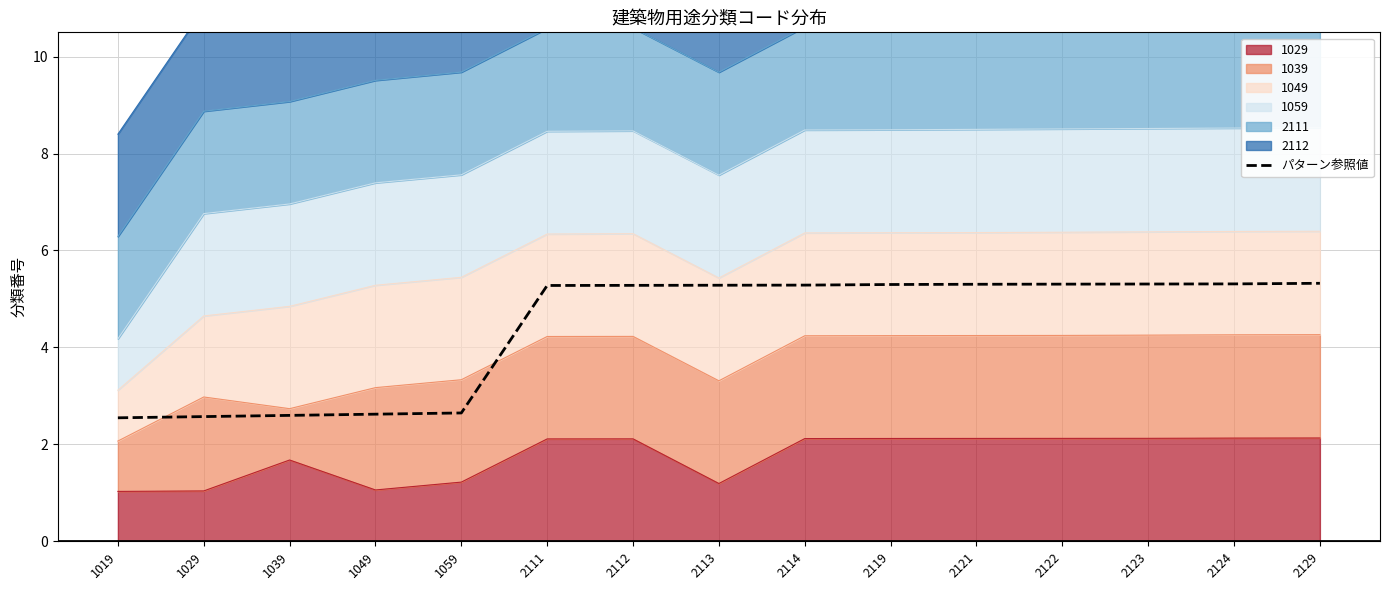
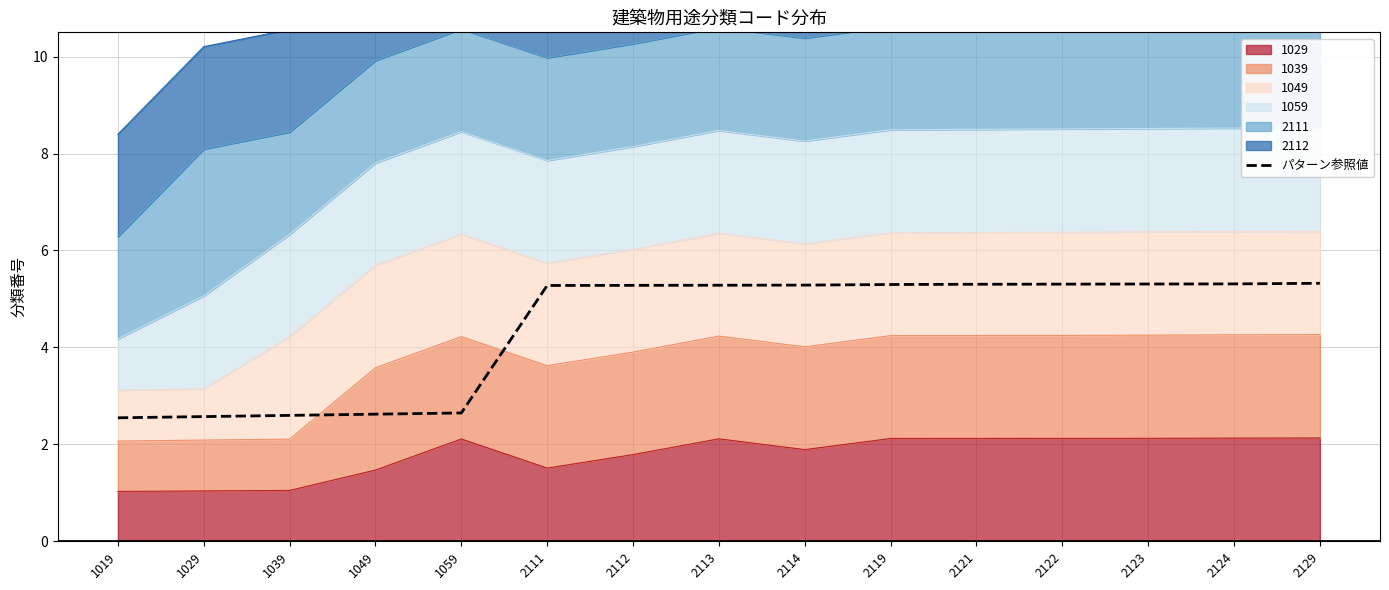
  {
    "1029": {
      "1019": 1.0,
      "1029": 1.0,
-     "1039": 1.7,
-     "1049": 1.1,
-     "1059": 1.2,
-     "2111": 2.1,
-     "2112": 2.1,
-     "2113": 1.2,
-     "2114": 2.1,
+     "1039": 1.0,
+     "1049": 1.5,
+     "1059": 2.1,
+     "2111": 1.5,
+     "2112": 1.8,
+     "2113": 2.1,
+     "2114": 1.9,
      "2119": 2.1,
      "2121": 2.1,
      "2122": 2.1,
      "2123": 2.1,
      "2124": 2.1,
      "2129": 2.1
    },
    "1039": {
      "1019": 1.0,
-     "1029": 1.9,
+     "1029": 1.0,
      "1039": 1.1,
      "1049": 2.1,
      "1059": 2.1,
      "2111": 2.1,
      "2112": 2.1,
      "2113": 2.1,
      "2114": 2.1,
      "2119": 2.1,
      "2121": 2.1,
      "2122": 2.1,
      "2123": 2.1,
      "2124": 2.1,
      "2129": 2.1
    },
    "1049": {
      "1019": 1.0,
-     "1029": 1.7,
+     "1029": 1.1,
      "1039": 2.1,
      "1049": 2.1,
      "1059": 2.1,
      "2111": 2.1,
      "2112": 2.1,
      "2113": 2.1,
      "2114": 2.1,
      "2119": 2.1,
      "2121": 2.1,
      "2122": 2.1,
      "2123": 2.1,
      "2124": 2.1,
      "2129": 2.1
    },
    "1059": {
      "1019": 1.1,
-     "1029": 2.1,
+     "1029": 1.9,
      "1039": 2.1,
      "1049": 2.1,
      "1059": 2.1,
      "2111": 2.1,
      "2112": 2.1,
      "2113": 2.1,
      "2114": 2.1,
      "2119": 2.1,
      "2121": 2.1,
      "2122": 2.1,
      "2123": 2.1,
      "2124": 2.1
    },
    "2111": {
      "1019": 2.1,
-     "1029": 2.1,
+     "1029": 3.0,
      "1039": 2.1,
      "1049": 2.1
    },
    "2112": {
      "1019": 2.1
    },
    "パターン参照値": {
      "1019": 2.5,
      "1029": 2.6,
      "1039": 2.6,
      "1049": 2.6,
      "1059": 2.6,
      "2111": 5.3,
      "2112": 5.3,
      "2113": 5.3,
      "2114": 5.3,
      "2119": 5.3,
      "2121": 5.3,
      "2122": 5.3,
      "2123": 5.3,
      "2124": 5.3,
      "2129": 5.3
    }
  }
